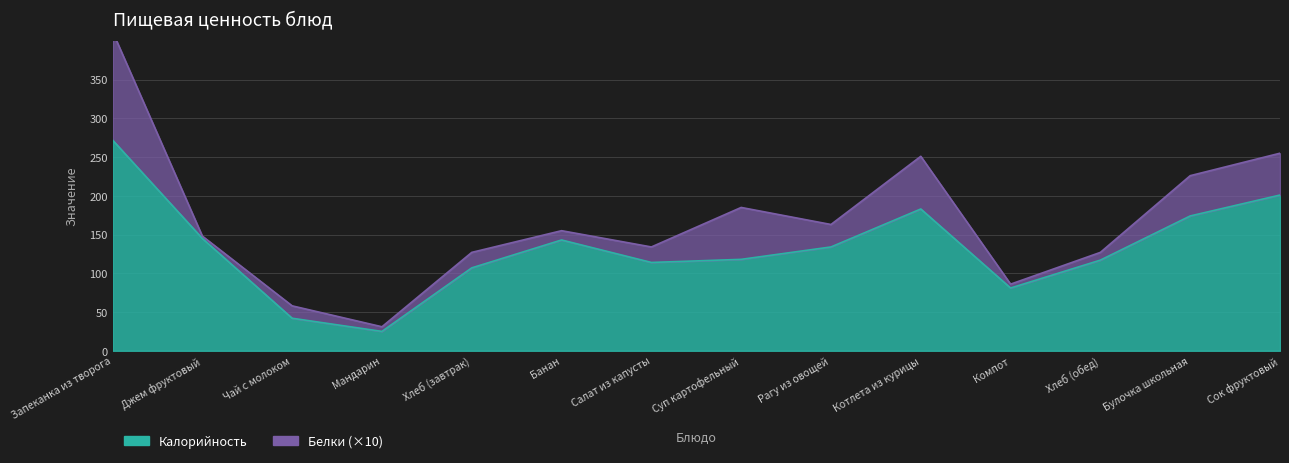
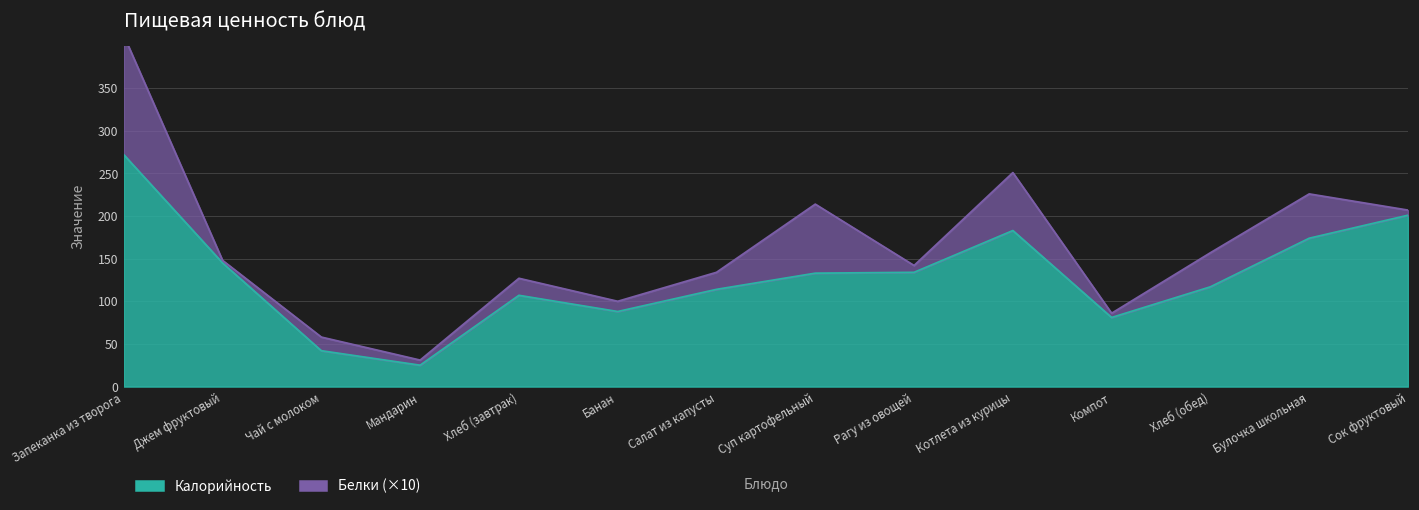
  {
    "Калорийность": {
      "Запеканка из творога": 270,
      "Чай с молоком": 40,
      "Мандарин": 30,
      "Хлеб (завтрак)": 110,
-     "Банан": 140,
+     "Банан": 90,
      "Салат из капусты": 110,
-     "Суп картофельный": 120,
+     "Суп картофельный": 130,
      "Рагу из овощей": 130,
      "Котлета из курицы": 180,
      "Компот": 80,
      "Хлеб (обед)": 120,
      "Булочка школьная": 170,
      "Сок фруктовый": 200
    },
    "Белки (×10)": {
      "Чай с молоком": 20,
      "Мандарин": 10,
      "Хлеб (завтрак)": 20,
      "Банан": 10,
      "Салат из капусты": 20,
-     "Суп картофельный": 70,
-     "Рагу из овощей": 30,
+     "Суп картофельный": 80,
+     "Рагу из овощей": 10,
      "Котлета из курицы": 70,
      "Компот": 10,
-     "Хлеб (обед)": 10,
+     "Хлеб (обед)": 40,
      "Булочка школьная": 50,
-     "Сок фруктовый": 50
+     "Сок фруктовый": 10
    }
  }
